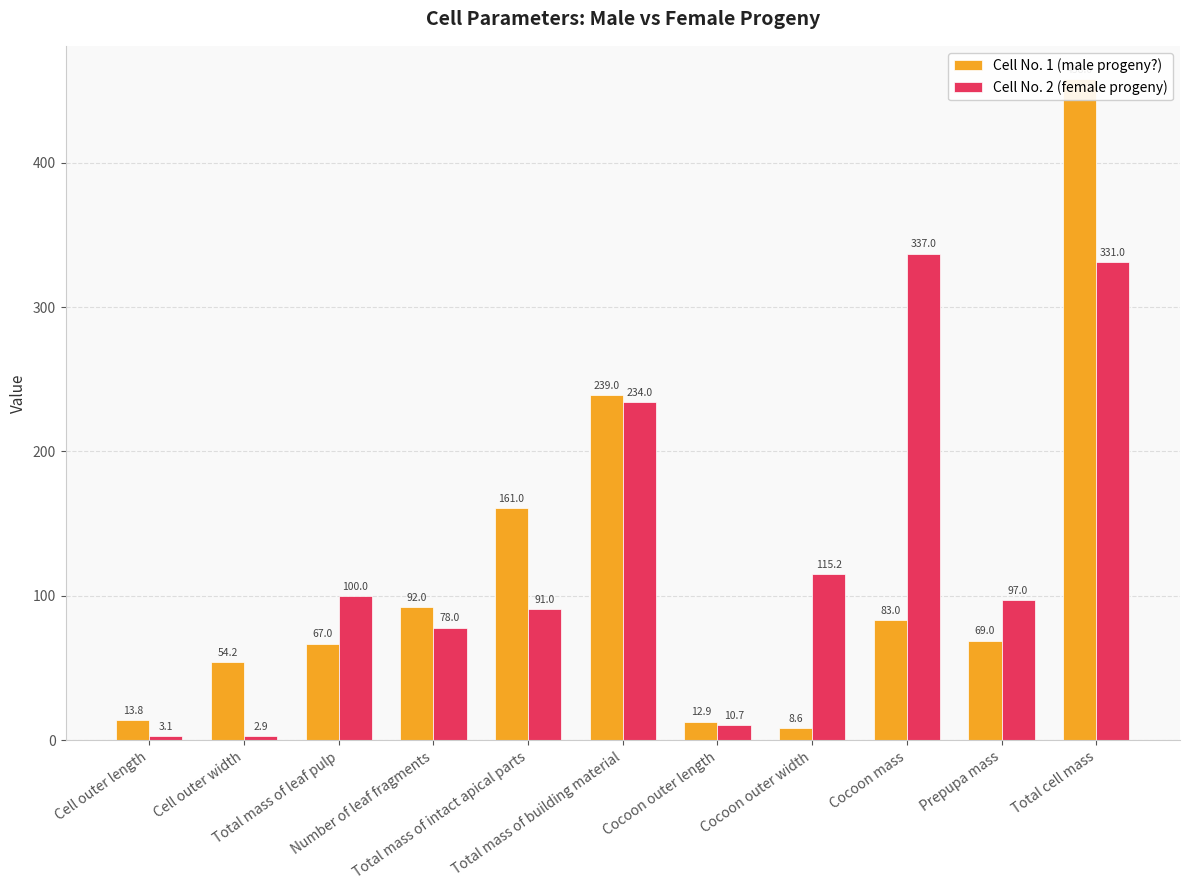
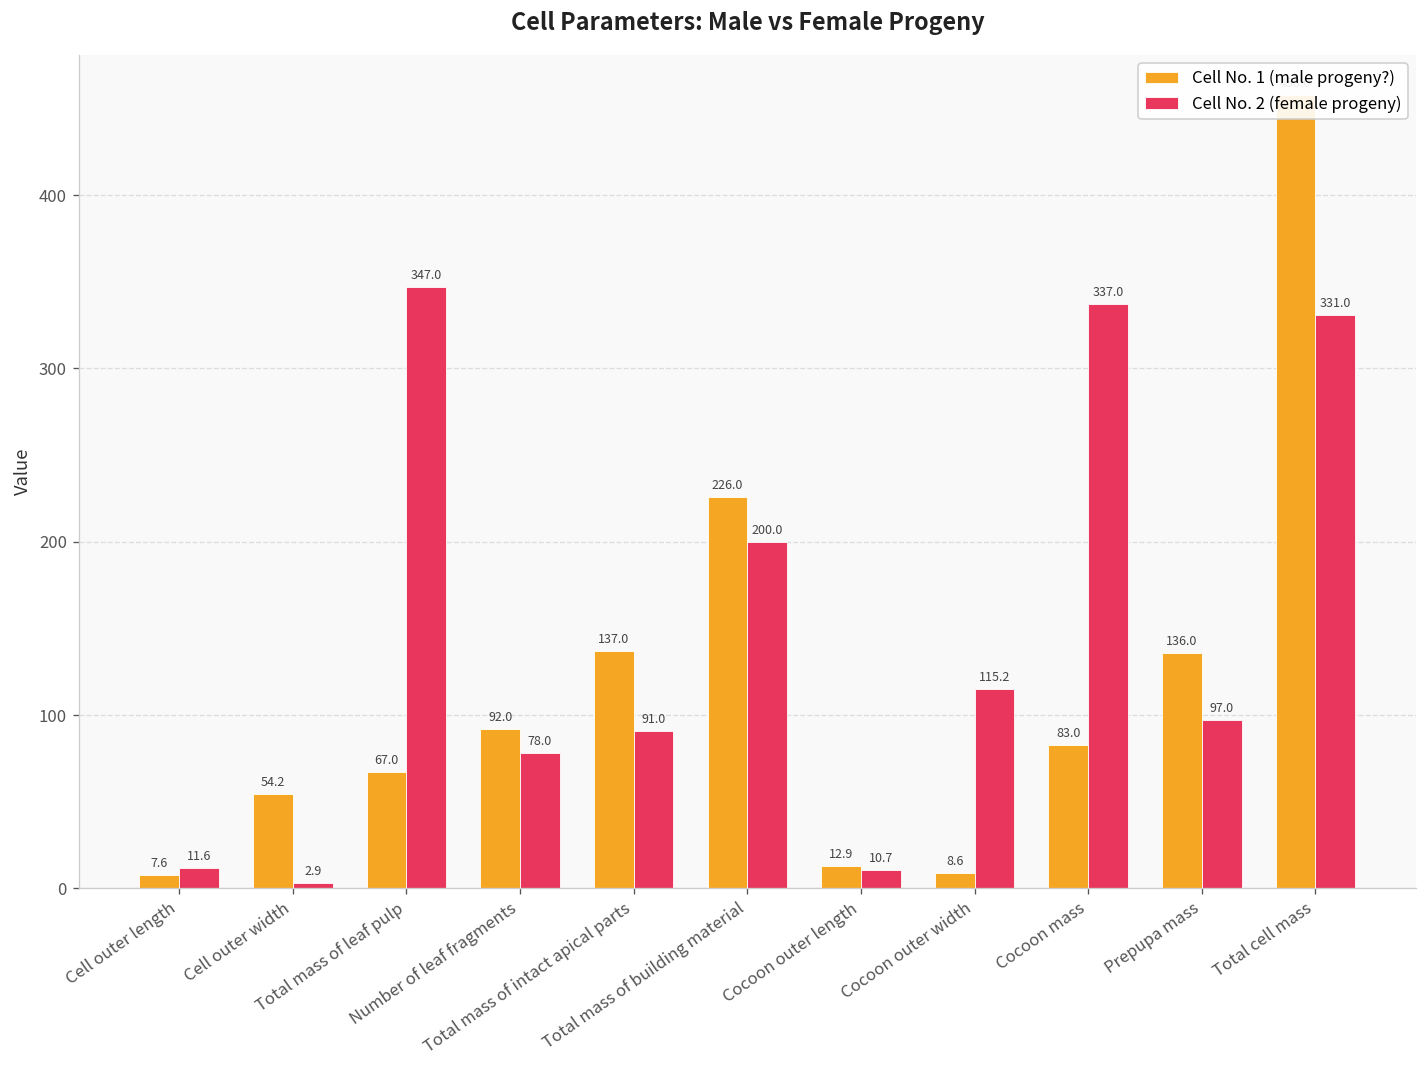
  {
    "Cell No. 1 (male progeny?)": {
-     "Cell outer length": 13.8,
+     "Cell outer length": 7.6,
      "Cell outer width": 54.2,
      "Total mass of leaf pulp": 67.0,
      "Number of leaf fragments": 92.0,
-     "Total mass of intact apical parts": 161.0,
-     "Total mass of building material": 239.0,
+     "Total mass of intact apical parts": 137.0,
+     "Total mass of building material": 226.0,
      "Cocoon outer length": 12.9,
      "Cocoon outer width": 8.6,
      "Cocoon mass": 83.0,
-     "Prepupa mass": 69.0
+     "Prepupa mass": 136.0
    },
    "Cell No. 2 (female progeny)": {
-     "Cell outer length": 3.1,
+     "Cell outer length": 11.6,
      "Cell outer width": 2.9,
-     "Total mass of leaf pulp": 100.0,
+     "Total mass of leaf pulp": 347.0,
      "Number of leaf fragments": 78.0,
      "Total mass of intact apical parts": 91.0,
-     "Total mass of building material": 234.0,
+     "Total mass of building material": 200.0,
      "Cocoon outer length": 10.7,
      "Cocoon outer width": 115.2,
      "Cocoon mass": 337.0,
      "Prepupa mass": 97.0,
      "Total cell mass": 331.0
    }
  }
